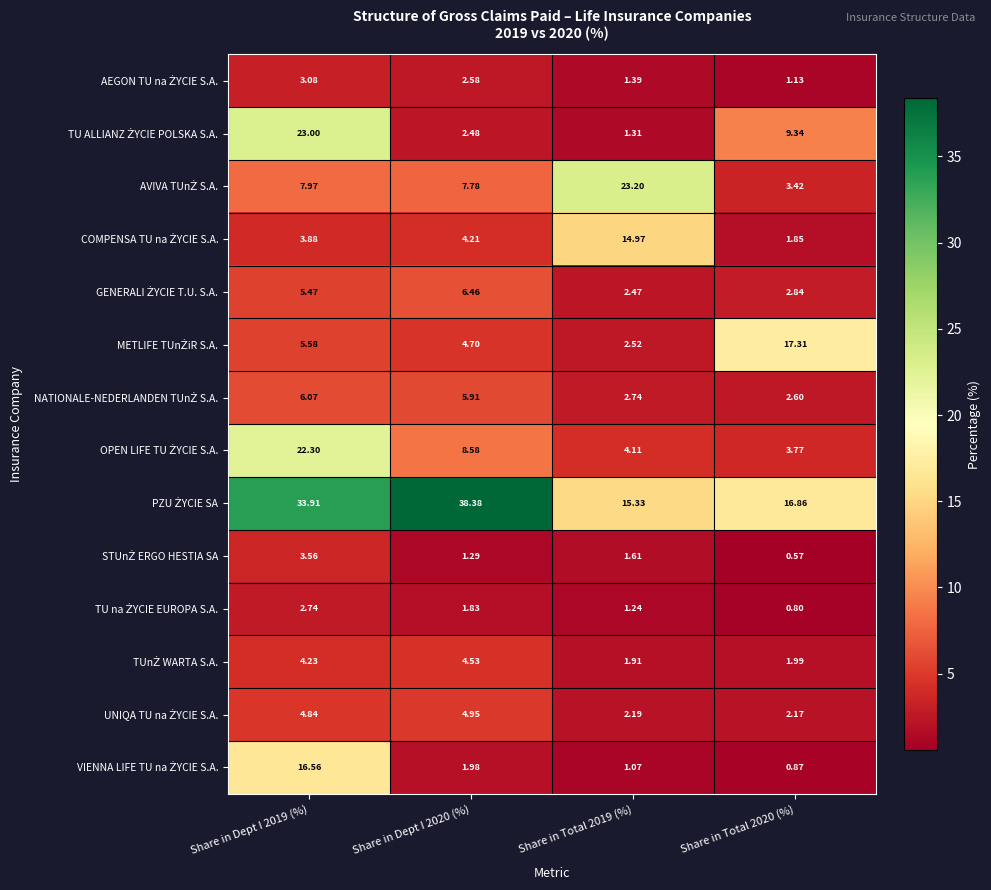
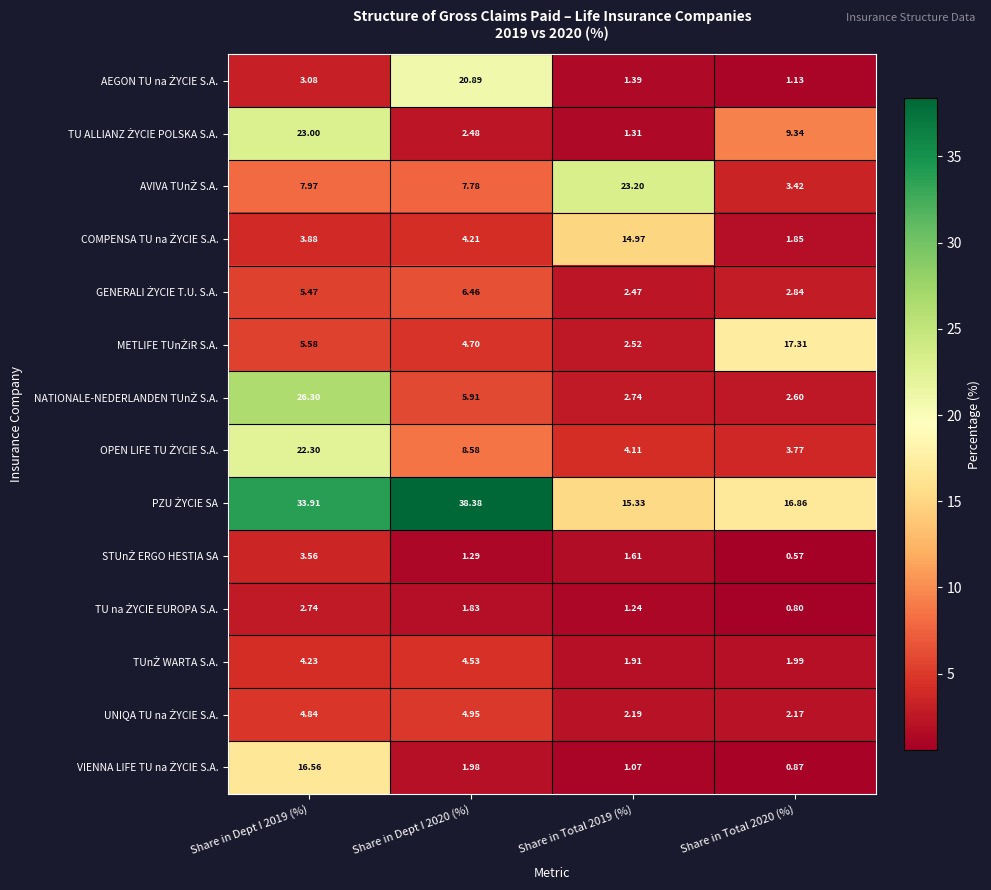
  {
    "AEGON TU na ŻYCIE S.A.": {
      "Share in Dept I 2019 (%)": 3.08,
-     "Share in Dept I 2020 (%)": 2.58,
+     "Share in Dept I 2020 (%)": 20.89,
      "Share in Total 2019 (%)": 1.39,
      "Share in Total 2020 (%)": 1.13
    },
    "TU ALLIANZ ŻYCIE POLSKA S.A.": {
      "Share in Dept I 2019 (%)": 23.00,
      "Share in Dept I 2020 (%)": 2.48,
      "Share in Total 2019 (%)": 1.31,
      "Share in Total 2020 (%)": 9.34
    },
    "AVIVA TUnŻ S.A.": {
      "Share in Dept I 2019 (%)": 7.97,
      "Share in Dept I 2020 (%)": 7.78,
      "Share in Total 2019 (%)": 23.20,
      "Share in Total 2020 (%)": 3.42
    },
    "COMPENSA TU na ŻYCIE S.A.": {
      "Share in Dept I 2019 (%)": 3.88,
      "Share in Dept I 2020 (%)": 4.21,
      "Share in Total 2019 (%)": 14.97,
      "Share in Total 2020 (%)": 1.85
    },
    "GENERALI ŻYCIE T.U. S.A.": {
      "Share in Dept I 2019 (%)": 5.47,
      "Share in Dept I 2020 (%)": 6.46,
      "Share in Total 2019 (%)": 2.47,
      "Share in Total 2020 (%)": 2.84
    },
    "METLIFE TUnŻiR S.A.": {
      "Share in Dept I 2019 (%)": 5.58,
      "Share in Dept I 2020 (%)": 4.70,
      "Share in Total 2019 (%)": 2.52,
      "Share in Total 2020 (%)": 17.31
    },
    "NATIONALE-NEDERLANDEN TUnŻ S.A.": {
-     "Share in Dept I 2019 (%)": 6.07,
+     "Share in Dept I 2019 (%)": 26.30,
      "Share in Dept I 2020 (%)": 5.91,
      "Share in Total 2019 (%)": 2.74,
      "Share in Total 2020 (%)": 2.60
    },
    "OPEN LIFE TU ŻYCIE S.A.": {
      "Share in Dept I 2019 (%)": 22.30,
      "Share in Dept I 2020 (%)": 8.58,
      "Share in Total 2019 (%)": 4.11,
      "Share in Total 2020 (%)": 3.77
    },
    "PZU ŻYCIE SA": {
      "Share in Dept I 2019 (%)": 33.91,
      "Share in Dept I 2020 (%)": 38.38,
      "Share in Total 2019 (%)": 15.33,
      "Share in Total 2020 (%)": 16.86
    },
    "STUnŻ ERGO HESTIA SA": {
      "Share in Dept I 2019 (%)": 3.56,
      "Share in Dept I 2020 (%)": 1.29,
      "Share in Total 2019 (%)": 1.61,
      "Share in Total 2020 (%)": 0.57
    },
    "TU na ŻYCIE EUROPA S.A.": {
      "Share in Dept I 2019 (%)": 2.74,
      "Share in Dept I 2020 (%)": 1.83,
      "Share in Total 2019 (%)": 1.24,
      "Share in Total 2020 (%)": 0.80
    },
    "TUnŻ WARTA S.A.": {
      "Share in Dept I 2019 (%)": 4.23,
      "Share in Dept I 2020 (%)": 4.53,
      "Share in Total 2019 (%)": 1.91,
      "Share in Total 2020 (%)": 1.99
    },
    "UNIQA TU na ŻYCIE S.A.": {
      "Share in Dept I 2019 (%)": 4.84,
      "Share in Dept I 2020 (%)": 4.95,
      "Share in Total 2019 (%)": 2.19,
      "Share in Total 2020 (%)": 2.17
    },
    "VIENNA LIFE TU na ŻYCIE S.A.": {
      "Share in Dept I 2019 (%)": 16.56,
      "Share in Dept I 2020 (%)": 1.98,
      "Share in Total 2019 (%)": 1.07,
      "Share in Total 2020 (%)": 0.87
    }
  }
